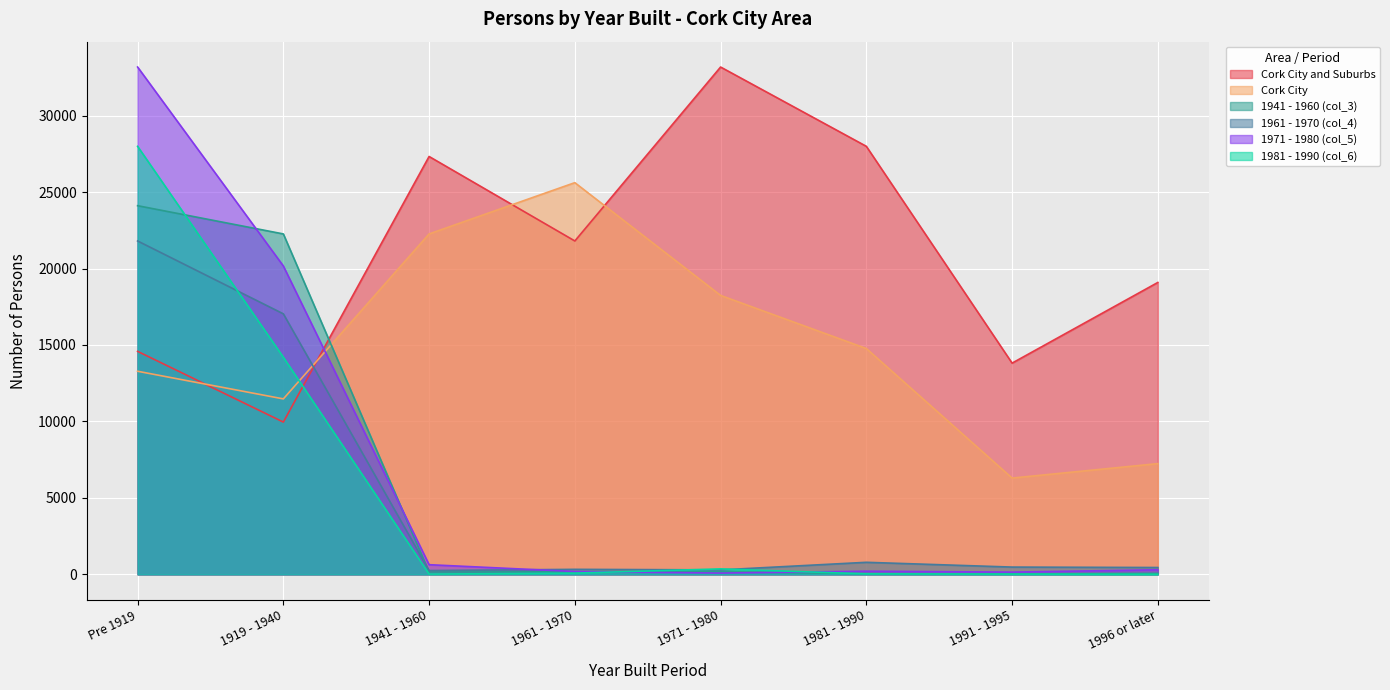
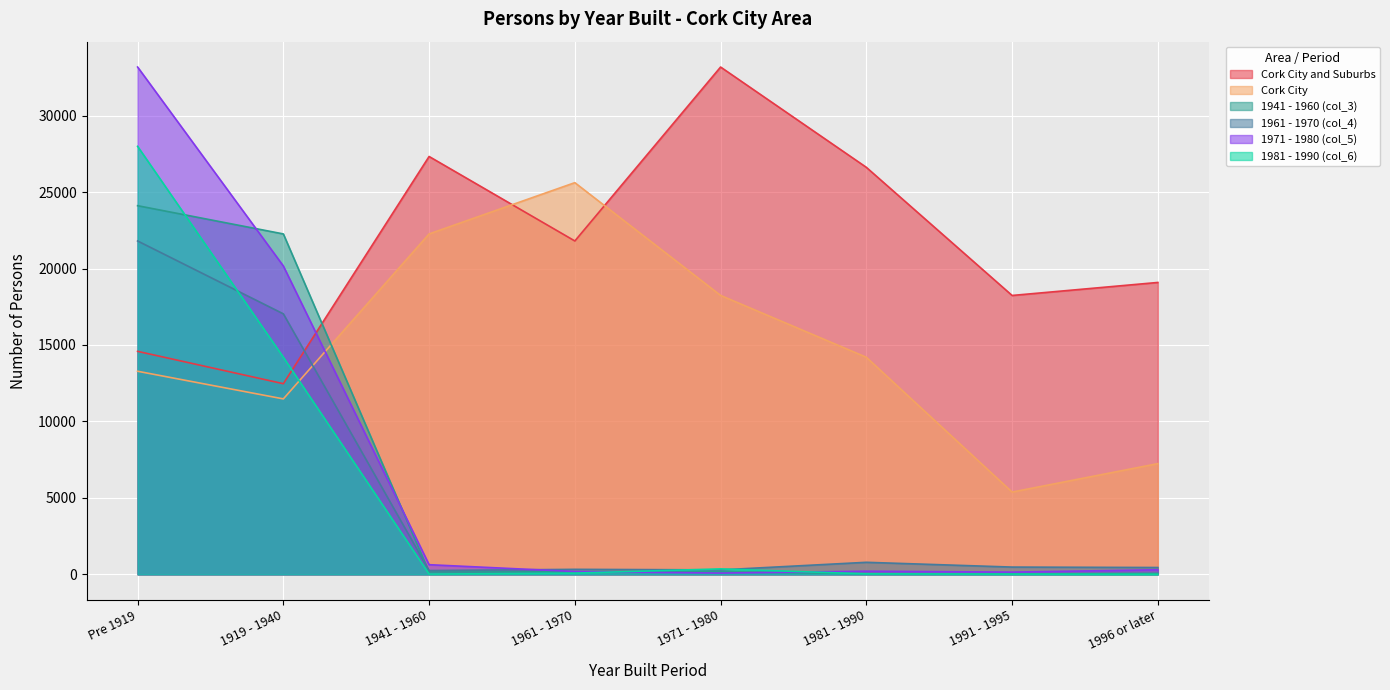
  {
    "Cork City and Suburbs": {
      "Pre 1919": 14600,
-     "1919 - 1940": 10000,
+     "1919 - 1940": 12500,
      "1941 - 1960": 27300,
      "1961 - 1970": 21800,
      "1971 - 1980": 33200,
-     "1981 - 1990": 28000,
-     "1991 - 1995": 13800,
+     "1981 - 1990": 26600,
+     "1991 - 1995": 18200,
      "1996 or later": 19100
    },
    "Cork City": {
      "Pre 1919": 13300,
      "1919 - 1940": 11500,
      "1941 - 1960": 22300,
      "1961 - 1970": 25600,
      "1971 - 1980": 18200,
-     "1981 - 1990": 14800,
-     "1991 - 1995": 6300,
+     "1981 - 1990": 14200,
+     "1991 - 1995": 5400,
      "1996 or later": 7200
    },
    "1971 - 1980 (col_5)": {
      "Pre 1919": 33200,
      "1919 - 1940": 20200,
      "1941 - 1960": 600
    }
  }
